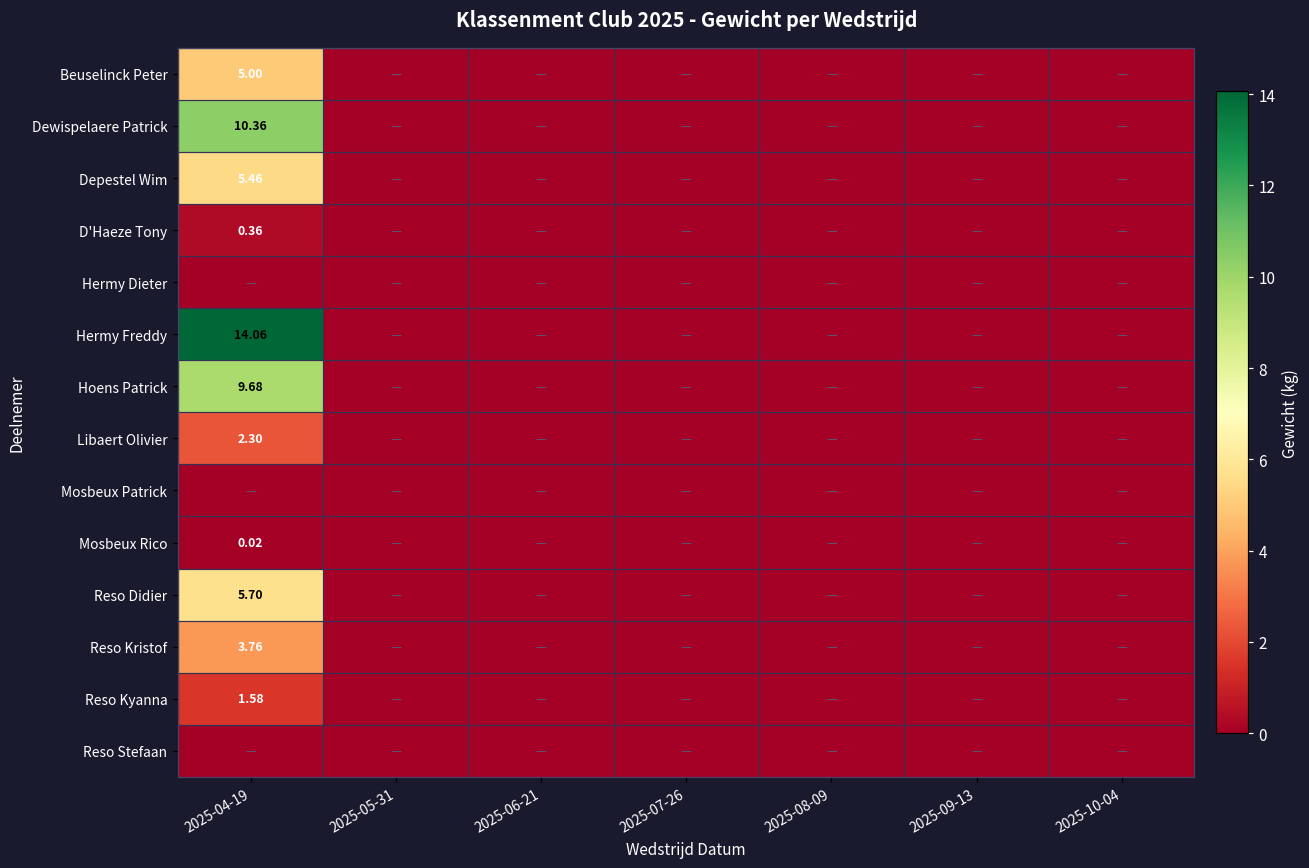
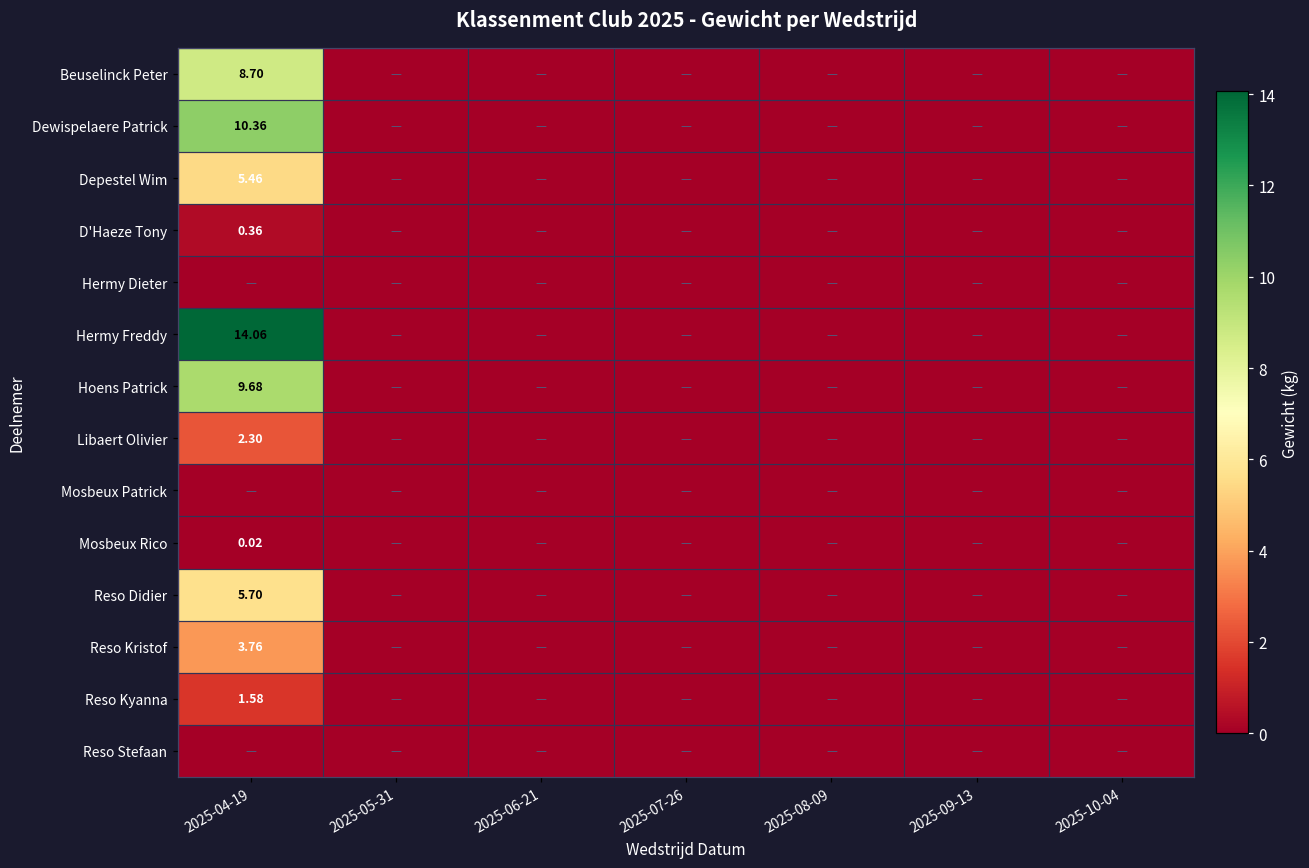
  {
    "Beuselinck Peter": {
-     "2025-04-19": 5.00
+     "2025-04-19": 8.70
    },
    "Dewispelaere Patrick": {
      "2025-04-19": 10.36
    },
    "Depestel Wim": {
      "2025-04-19": 5.46
    },
    "D'Haeze Tony": {
      "2025-04-19": 0.36
    },
    "Hermy Freddy": {
      "2025-04-19": 14.06
    },
    "Hoens Patrick": {
      "2025-04-19": 9.68
    },
    "Libaert Olivier": {
      "2025-04-19": 2.30
    },
    "Mosbeux Rico": {
      "2025-04-19": 0.02
    },
    "Reso Didier": {
      "2025-04-19": 5.70
    },
    "Reso Kristof": {
      "2025-04-19": 3.76
    },
    "Reso Kyanna": {
      "2025-04-19": 1.58
    }
  }
